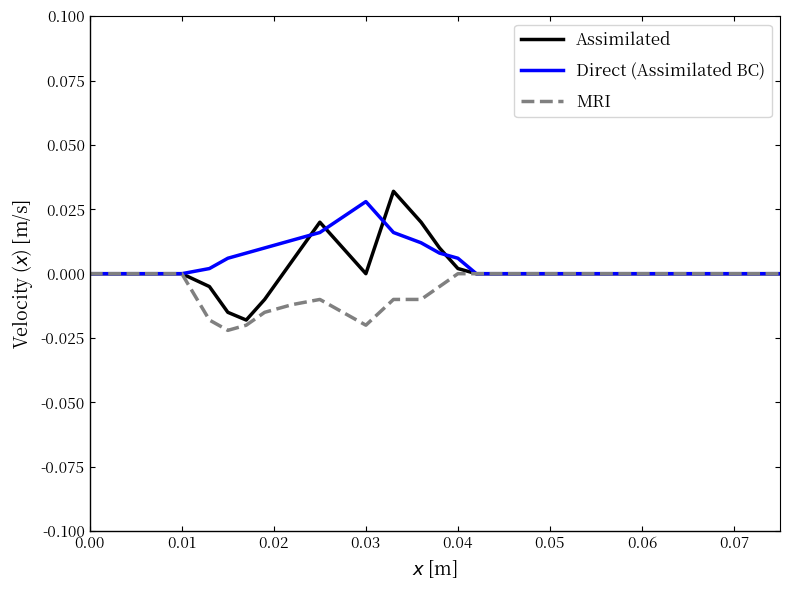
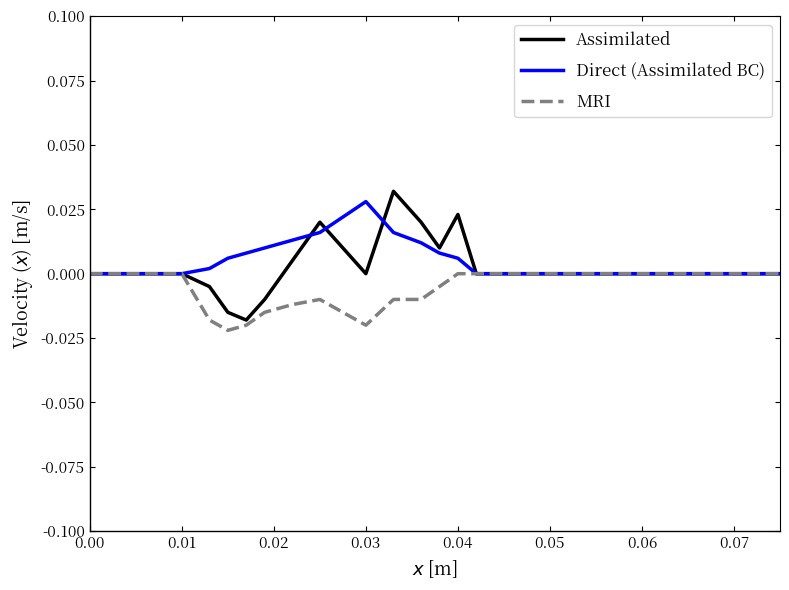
  {
    "Assimilated": {
      "0.03": 0.000,
-     "0.04": 0.002
+     "0.04": 0.023
    },
    "Direct (Assimilated BC)": {
      "0.03": 0.028,
      "0.04": 0.006
    },
    "MRI": {
      "0.03": -0.020,
      "0.04": 0.000
    }
  }
